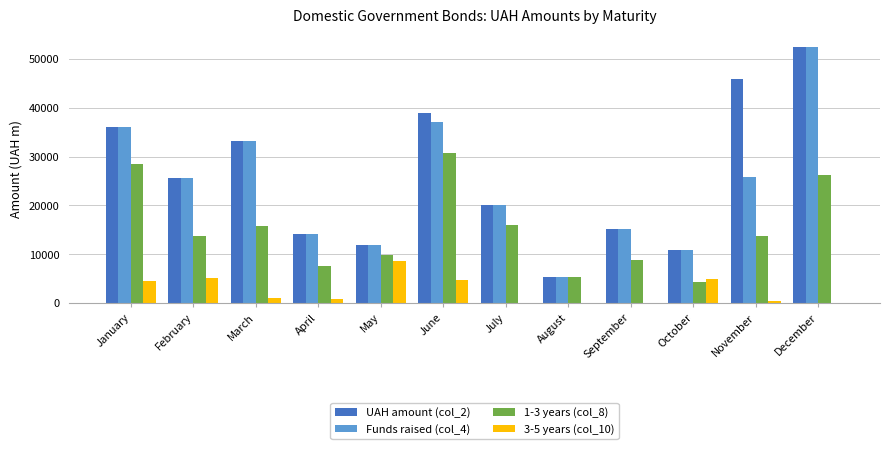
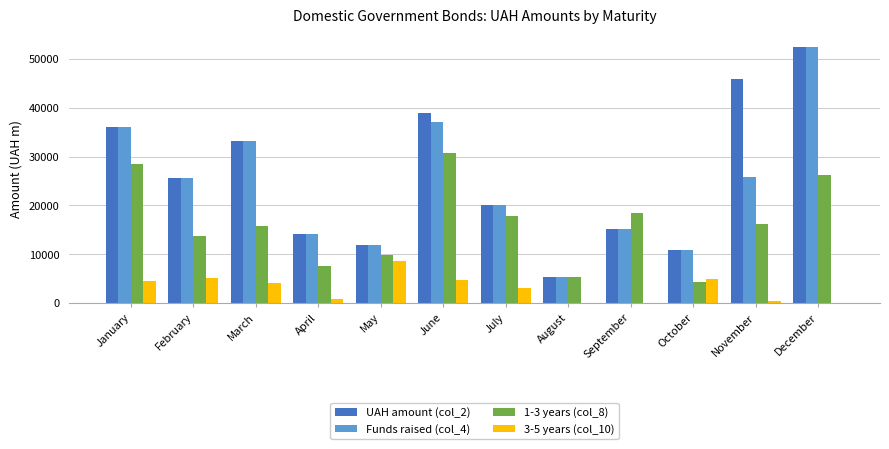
  {
    "1-3 years (col_8)": {
      "January": 28000,
      "February": 14000,
      "March": 16000,
      "April": 8000,
      "May": 10000,
      "June": 31000,
-     "July": 16000,
+     "July": 18000,
      "August": 5000,
-     "September": 9000,
+     "September": 18000,
      "October": 4000,
-     "November": 14000,
+     "November": 16000,
      "December": 26000
    },
    "3-5 years (col_10)": {
      "January": 5000,
      "February": 5000,
-     "March": 1000,
+     "March": 4000,
      "April": 1000,
      "May": 9000,
      "June": 5000,
-     "July": 0,
+     "July": 3000,
      "October": 5000
    }
  }
